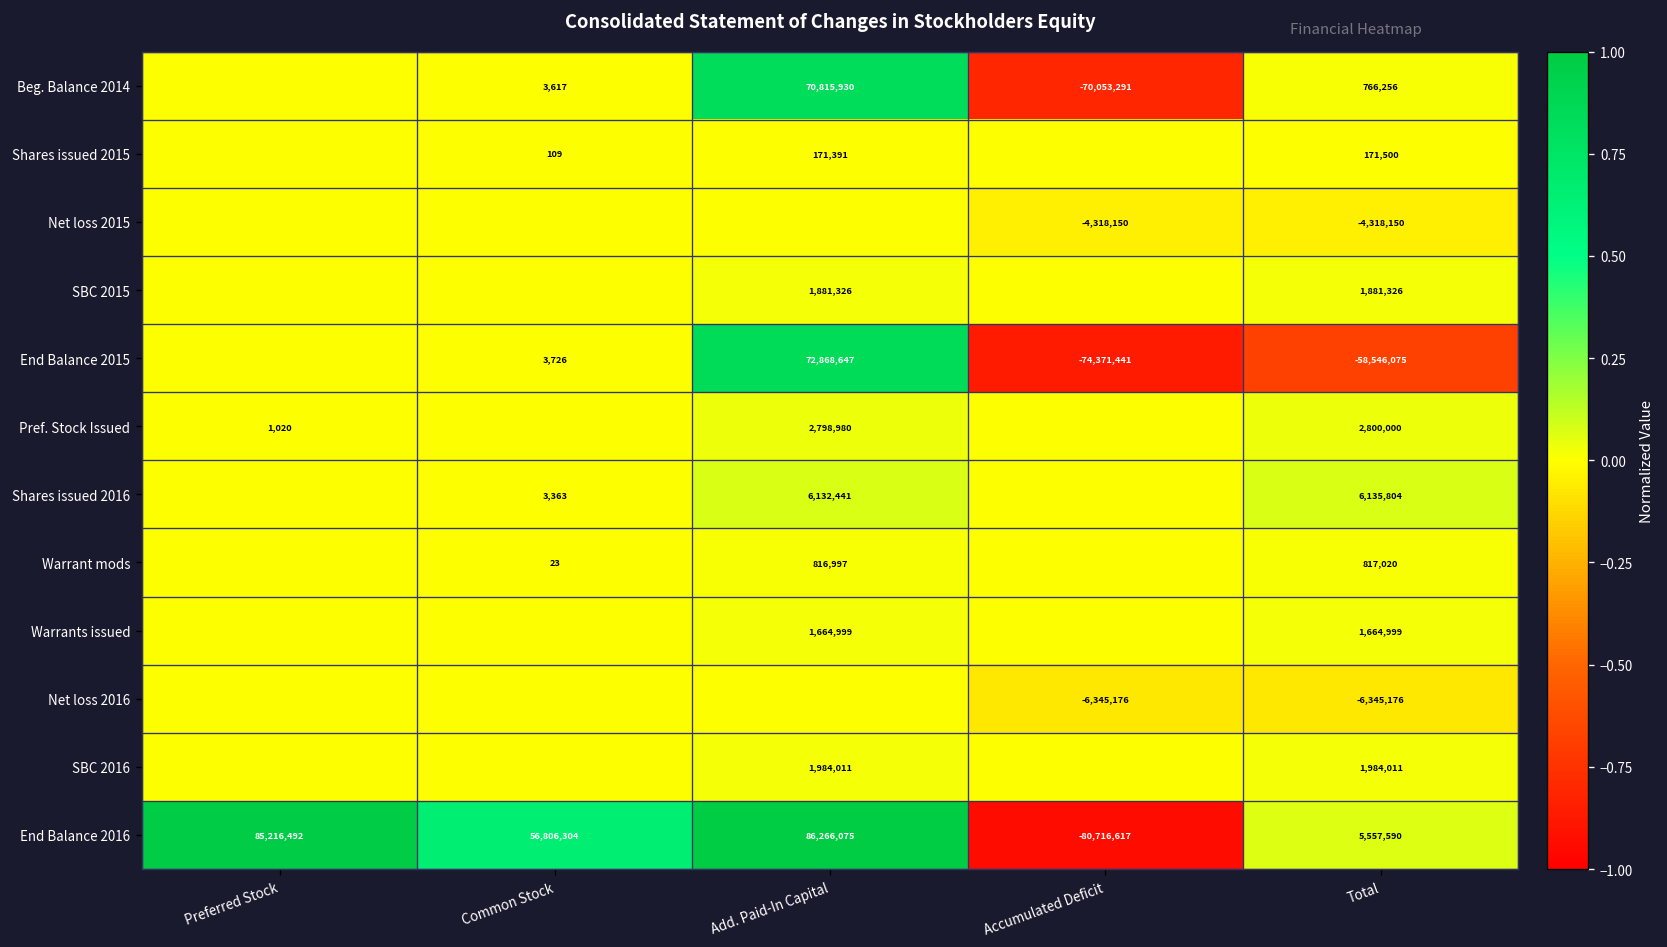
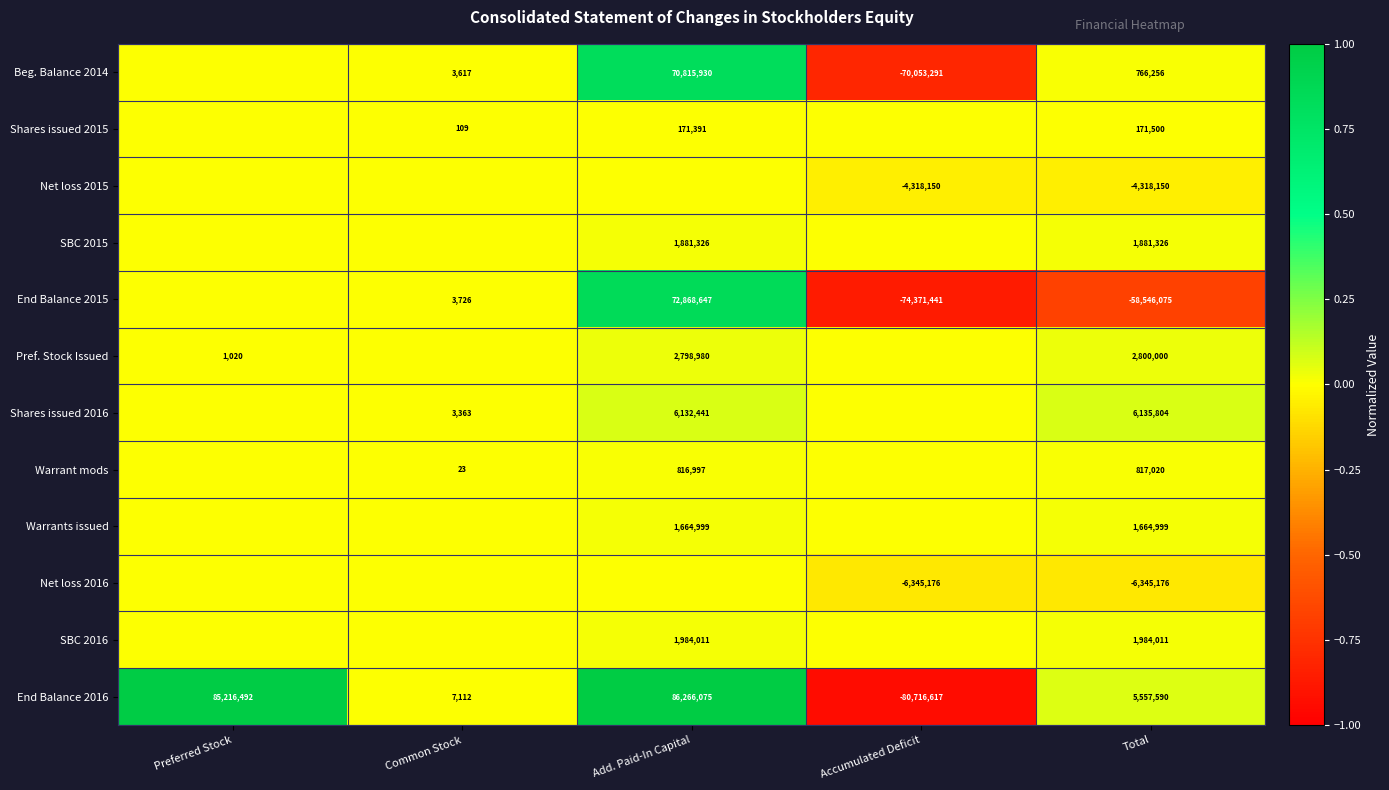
  {
    "Beg. Balance 2014": {
      "Common Stock": "3,617",
      "Add. Paid-In Capital": "70,815,930",
      "Accumulated Deficit": "-70,053,291",
      "Total": "766,256"
    },
    "Shares issued 2015": {
      "Common Stock": "109",
      "Add. Paid-In Capital": "171,391",
      "Total": "171,500"
    },
    "Net loss 2015": {
      "Accumulated Deficit": "-4,318,150",
      "Total": "-4,318,150"
    },
    "SBC 2015": {
      "Add. Paid-In Capital": "1,881,326",
      "Total": "1,881,326"
    },
    "End Balance 2015": {
      "Common Stock": "3,726",
      "Add. Paid-In Capital": "72,868,647",
      "Accumulated Deficit": "-74,371,441",
      "Total": "-58,546,075"
    },
    "Pref. Stock Issued": {
      "Preferred Stock": "1,020",
      "Add. Paid-In Capital": "2,798,980",
      "Total": "2,800,000"
    },
    "Shares issued 2016": {
      "Common Stock": "3,363",
      "Add. Paid-In Capital": "6,132,441",
      "Total": "6,135,804"
    },
    "Warrant mods": {
      "Common Stock": "23",
      "Add. Paid-In Capital": "816,997",
      "Total": "817,020"
    },
    "Warrants issued": {
      "Add. Paid-In Capital": "1,664,999",
      "Total": "1,664,999"
    },
    "Net loss 2016": {
      "Accumulated Deficit": "-6,345,176",
      "Total": "-6,345,176"
    },
    "SBC 2016": {
      "Add. Paid-In Capital": "1,984,011",
      "Total": "1,984,011"
    },
    "End Balance 2016": {
      "Preferred Stock": "85,216,492",
-     "Common Stock": "56,806,304",
+     "Common Stock": "7,112",
      "Add. Paid-In Capital": "86,266,075",
      "Accumulated Deficit": "-80,716,617",
      "Total": "5,557,590"
    }
  }
